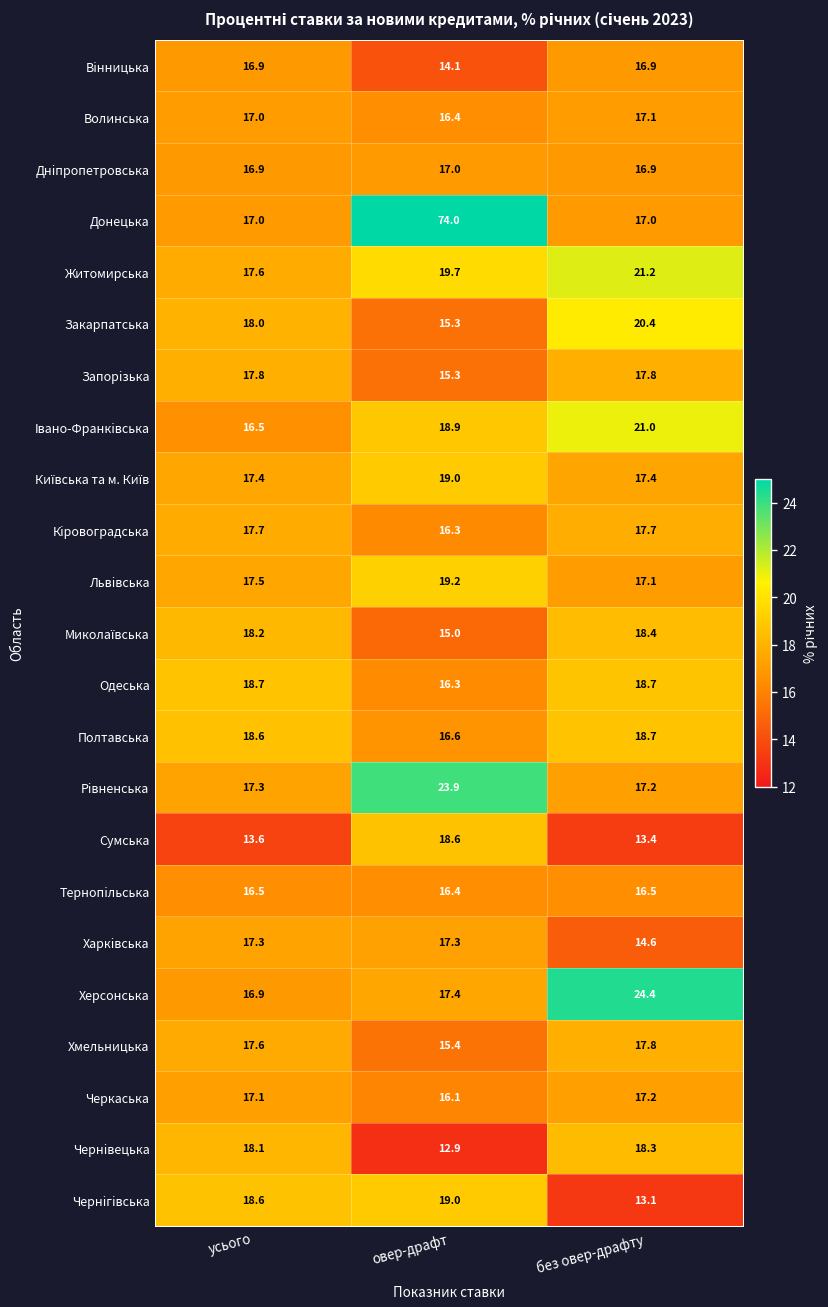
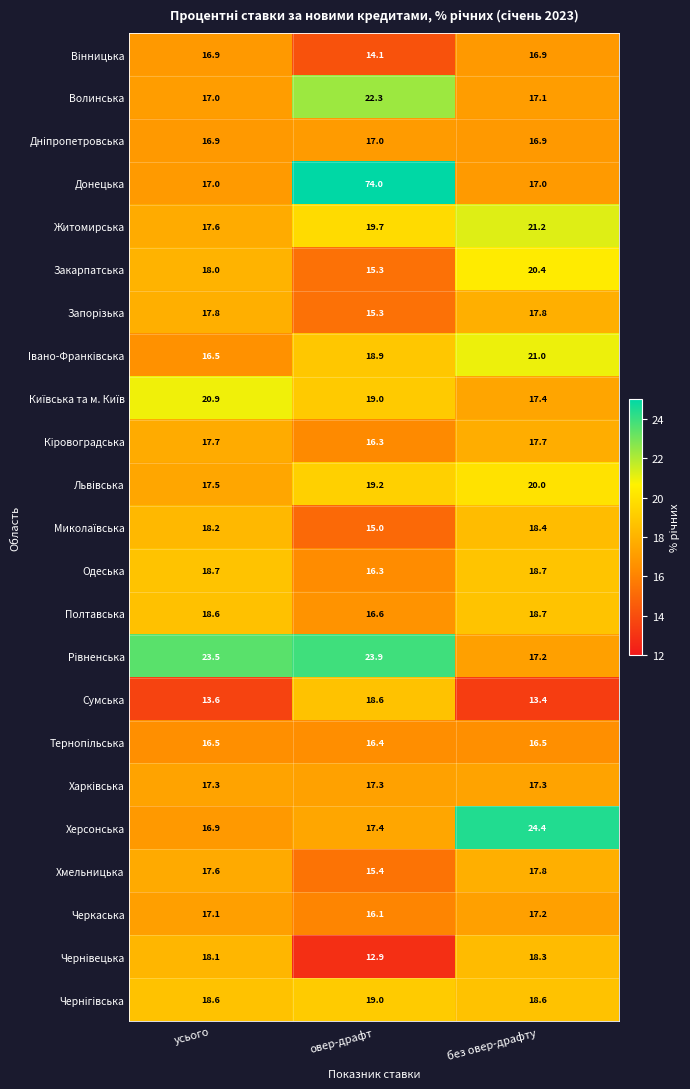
  {
    "Вiнницька": {
      "усього": 16.9,
      "овер-драфт": 14.1,
      "без овер-драфту": 16.9
    },
    "Волинська": {
      "усього": 17.0,
-     "овер-драфт": 16.4,
+     "овер-драфт": 22.3,
      "без овер-драфту": 17.1
    },
    "Днiпропетровська": {
      "усього": 16.9,
      "овер-драфт": 17.0,
      "без овер-драфту": 16.9
    },
    "Донецька": {
      "усього": 17.0,
      "овер-драфт": 74.0,
      "без овер-драфту": 17.0
    },
    "Житомирська": {
      "усього": 17.6,
      "овер-драфт": 19.7,
      "без овер-драфту": 21.2
    },
    "Закарпатська": {
      "усього": 18.0,
      "овер-драфт": 15.3,
      "без овер-драфту": 20.4
    },
    "Запорiзька": {
      "усього": 17.8,
      "овер-драфт": 15.3,
      "без овер-драфту": 17.8
    },
    "Iвано-Франкiвська": {
      "усього": 16.5,
      "овер-драфт": 18.9,
      "без овер-драфту": 21.0
    },
    "Київська та м. Київ": {
-     "усього": 17.4,
+     "усього": 20.9,
      "овер-драфт": 19.0,
      "без овер-драфту": 17.4
    },
    "Кiровоградська": {
      "усього": 17.7,
      "овер-драфт": 16.3,
      "без овер-драфту": 17.7
    },
    "Львiвська": {
      "усього": 17.5,
      "овер-драфт": 19.2,
-     "без овер-драфту": 17.1
+     "без овер-драфту": 20.0
    },
    "Миколаївська": {
      "усього": 18.2,
      "овер-драфт": 15.0,
      "без овер-драфту": 18.4
    },
    "Одеська": {
      "усього": 18.7,
      "овер-драфт": 16.3,
      "без овер-драфту": 18.7
    },
    "Полтавська": {
      "усього": 18.6,
      "овер-драфт": 16.6,
      "без овер-драфту": 18.7
    },
    "Рiвненська": {
-     "усього": 17.3,
+     "усього": 23.5,
      "овер-драфт": 23.9,
      "без овер-драфту": 17.2
    },
    "Сумська": {
      "усього": 13.6,
      "овер-драфт": 18.6,
      "без овер-драфту": 13.4
    },
    "Тернопiльська": {
      "усього": 16.5,
      "овер-драфт": 16.4,
      "без овер-драфту": 16.5
    },
    "Харкiвська": {
      "усього": 17.3,
      "овер-драфт": 17.3,
-     "без овер-драфту": 14.6
+     "без овер-драфту": 17.3
    },
    "Херсонська": {
      "усього": 16.9,
      "овер-драфт": 17.4,
      "без овер-драфту": 24.4
    },
    "Хмельницька": {
      "усього": 17.6,
      "овер-драфт": 15.4,
      "без овер-драфту": 17.8
    },
    "Черкаська": {
      "усього": 17.1,
      "овер-драфт": 16.1,
      "без овер-драфту": 17.2
    },
    "Чернiвецька": {
      "усього": 18.1,
      "овер-драфт": 12.9,
      "без овер-драфту": 18.3
    },
    "Чернiгiвська": {
      "усього": 18.6,
      "овер-драфт": 19.0,
-     "без овер-драфту": 13.1
+     "без овер-драфту": 18.6
    }
  }
